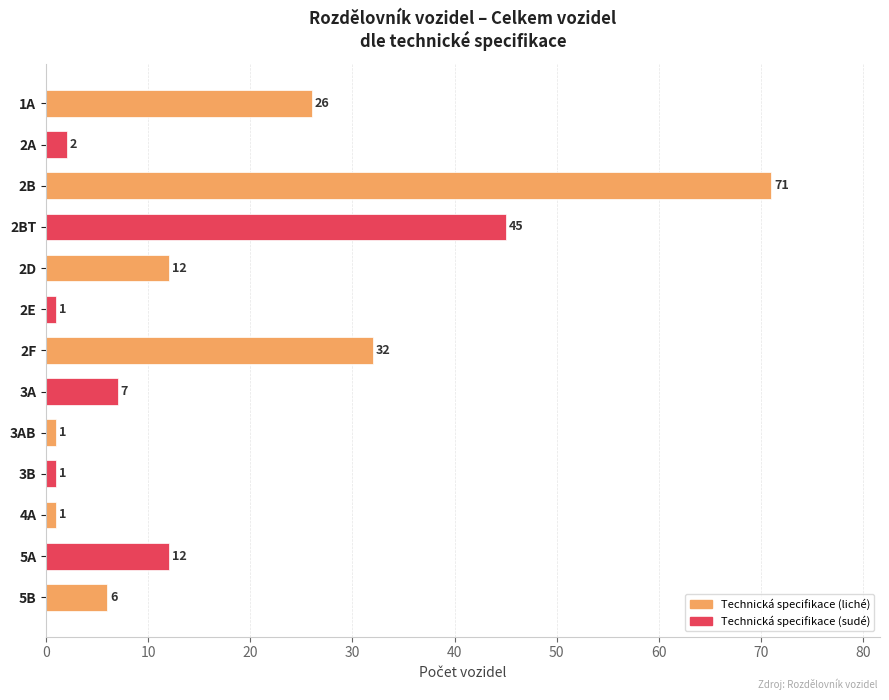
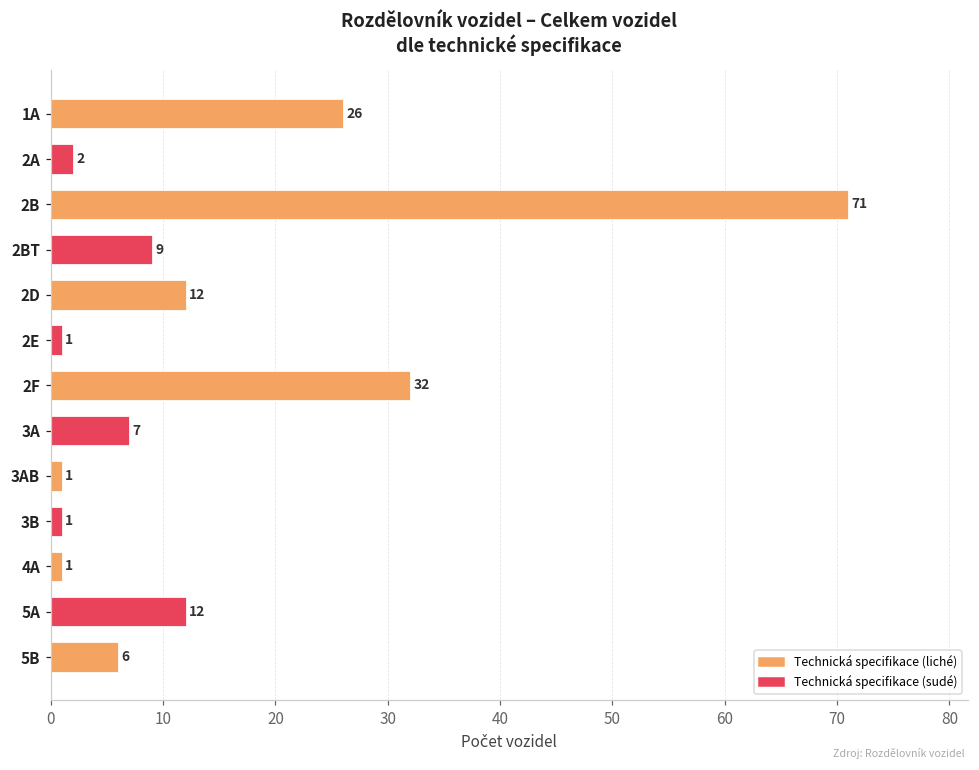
  {
    "1A": 26,
    "2A": 2,
    "2B": 71,
-   "2BT": 45,
+   "2BT": 9,
    "2D": 12,
    "2E": 1,
    "2F": 32,
    "3A": 7,
    "3AB": 1,
    "3B": 1,
    "4A": 1,
    "5A": 12,
    "5B": 6
  }
